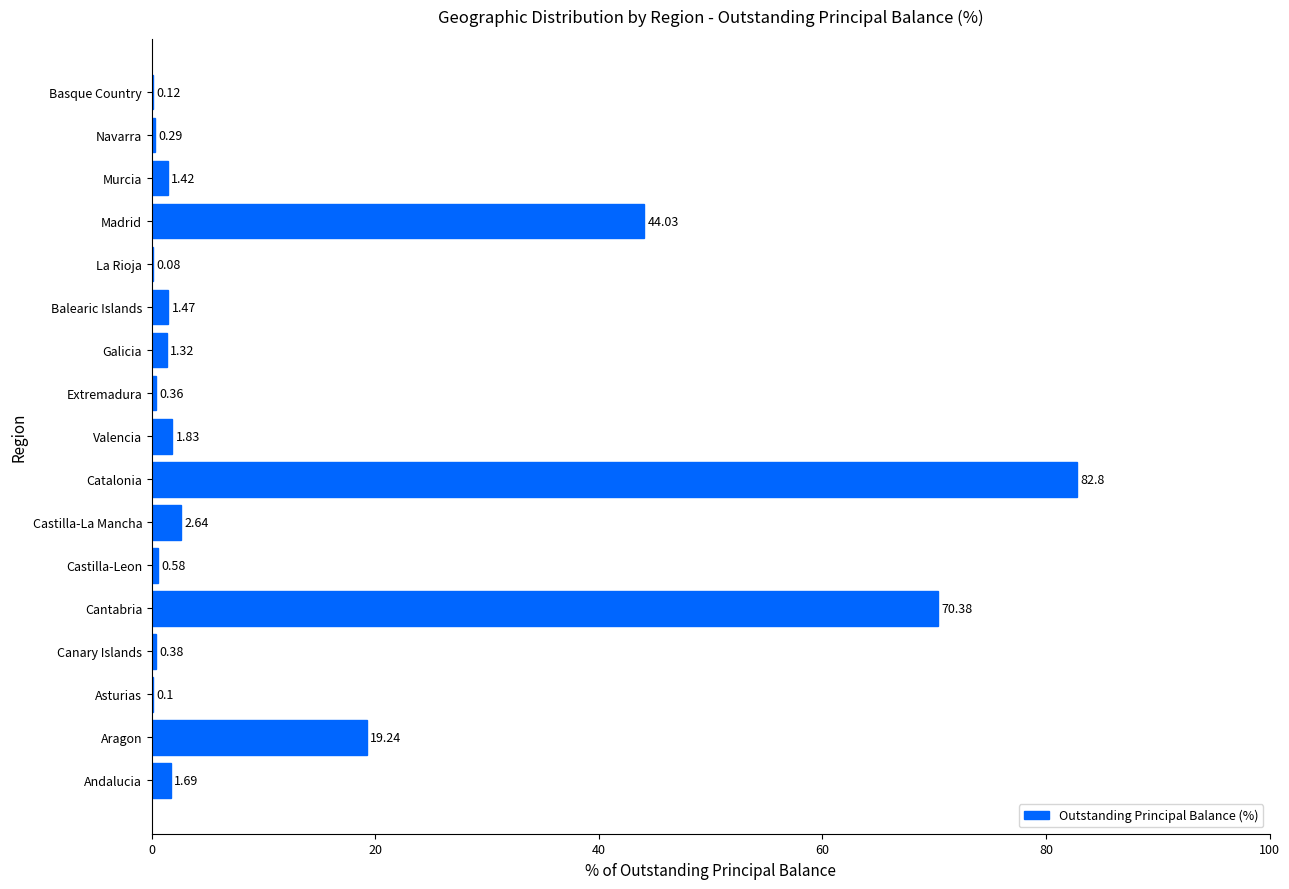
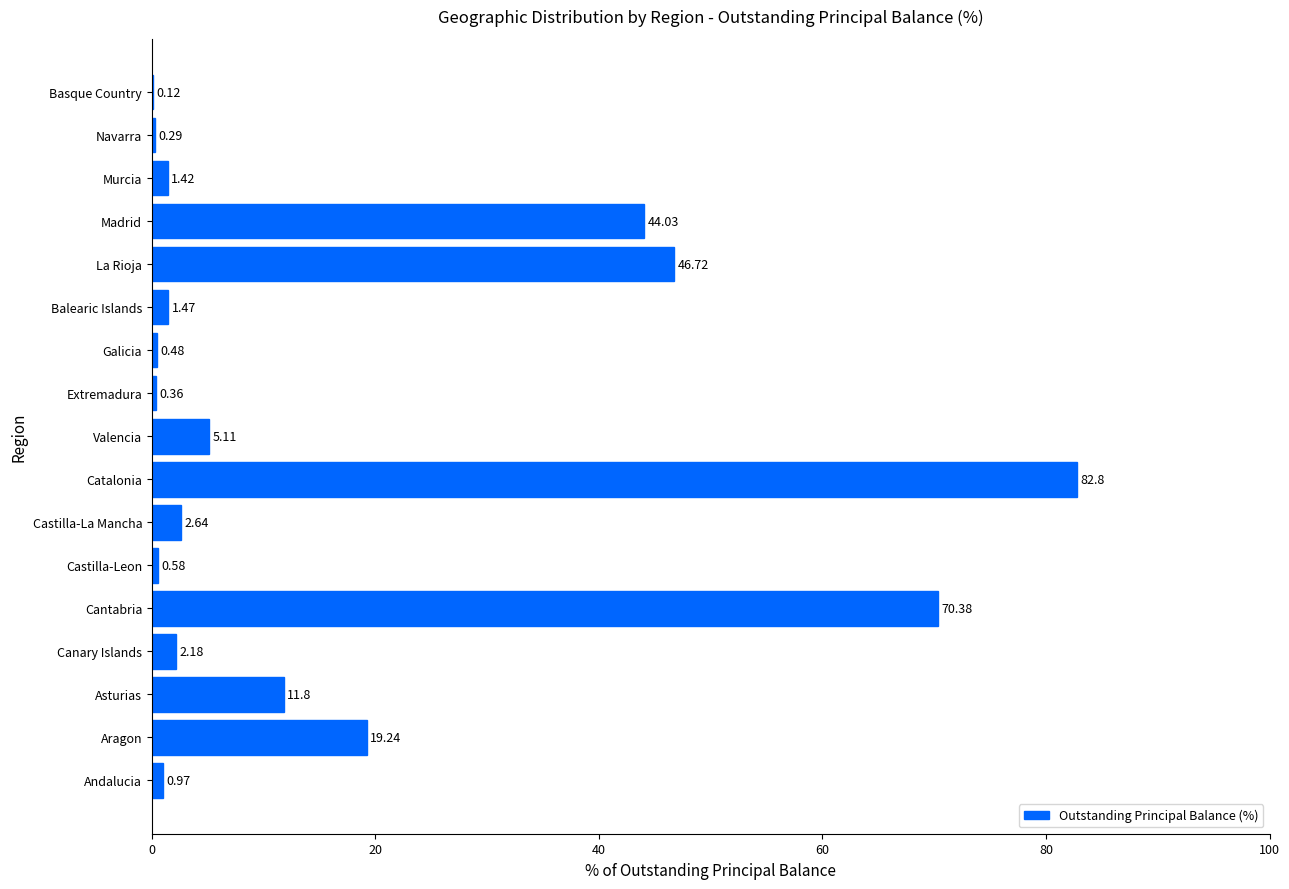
  {
    "Basque Country": 0.12,
    "Navarra": 0.29,
    "Murcia": 1.42,
    "Madrid": 44.03,
-   "La Rioja": 0.08,
+   "La Rioja": 46.72,
    "Balearic Islands": 1.47,
-   "Galicia": 1.32,
+   "Galicia": 0.48,
    "Extremadura": 0.36,
-   "Valencia": 1.83,
+   "Valencia": 5.11,
    "Catalonia": 82.8,
    "Castilla-La Mancha": 2.64,
    "Castilla-Leon": 0.58,
    "Cantabria": 70.38,
-   "Canary Islands": 0.38,
-   "Asturias": 0.1,
+   "Canary Islands": 2.18,
+   "Asturias": 11.8,
    "Aragon": 19.24,
-   "Andalucia": 1.69
+   "Andalucia": 0.97
  }
